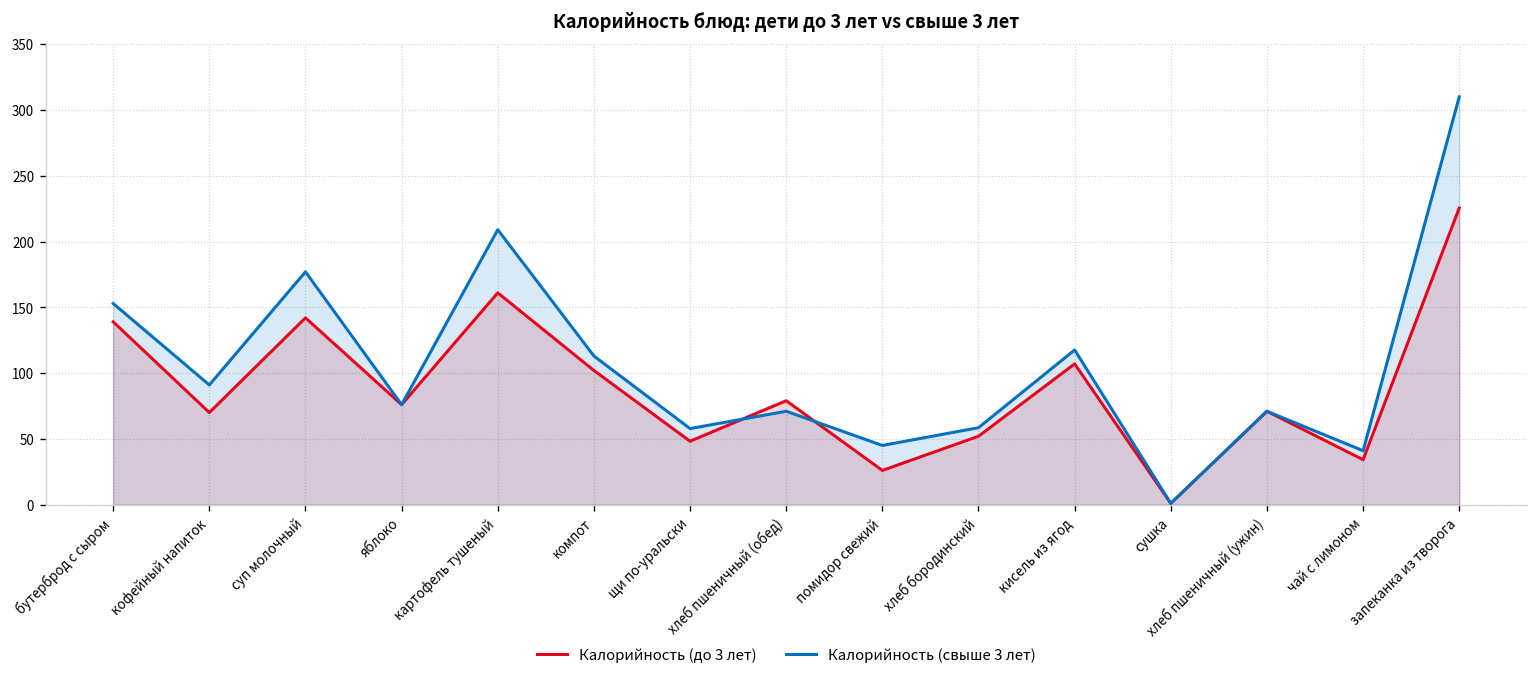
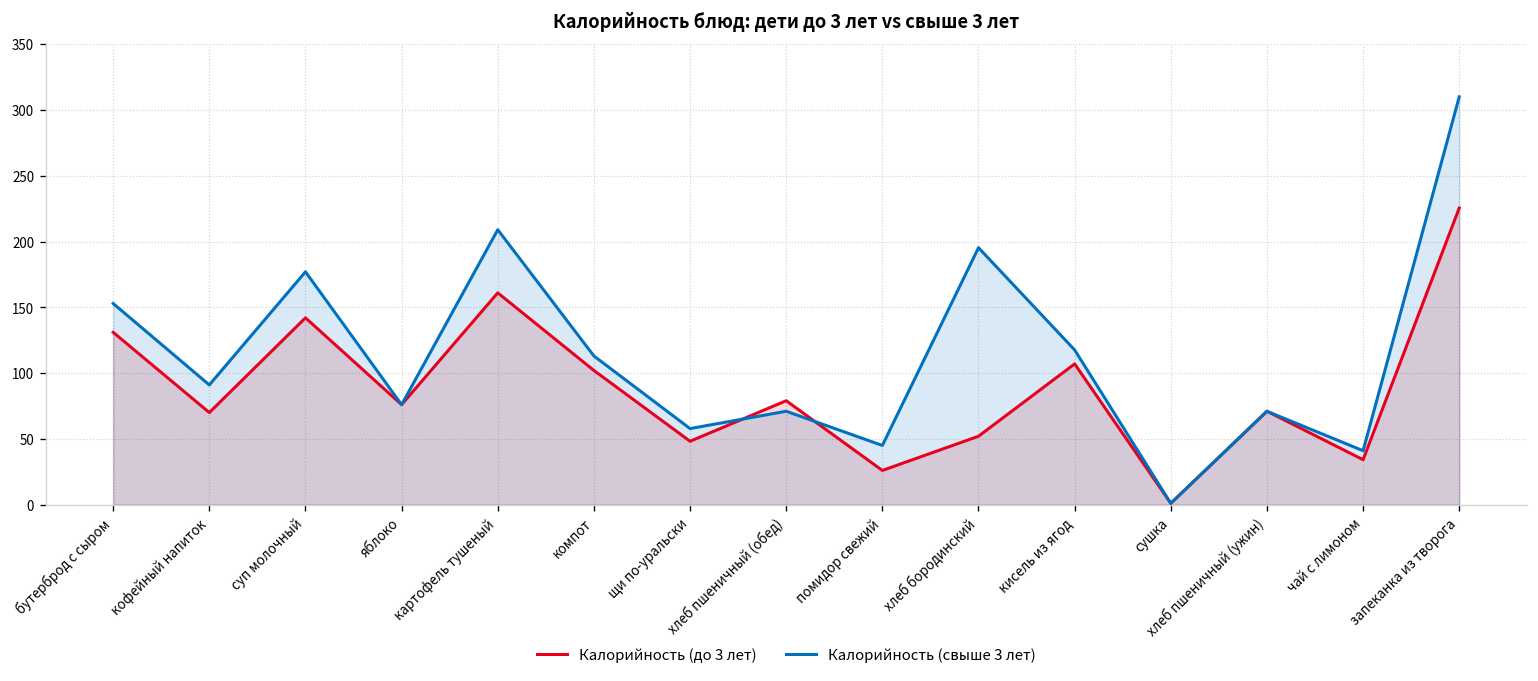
  {
    "Калорийность (до 3 лет)": {
-     "бутерброд с сыром": 139,
+     "бутерброд с сыром": 131,
      "кофейный напиток": 70,
      "суп молочный": 142,
      "картофель тушеный": 161,
      "компот": 102,
      "щи по-уральски": 48,
      "хлеб пшеничный (обед)": 79,
      "помидор свежий": 26,
      "хлеб бородинский": 52,
      "кисель из ягод": 107,
      "чай с лимоном": 34,
      "запеканка из творога": 225
    },
    "Калорийность (свыше 3 лет)": {
      "бутерброд с сыром": 153,
      "кофейный напиток": 91,
      "суп молочный": 177,
      "картофель тушеный": 209,
      "компот": 113,
      "щи по-уральски": 58,
      "хлеб пшеничный (обед)": 71,
      "помидор свежий": 45,
-     "хлеб бородинский": 59,
+     "хлеб бородинский": 195,
      "кисель из ягод": 118,
      "чай с лимоном": 41,
      "запеканка из творога": 310
    }
  }
